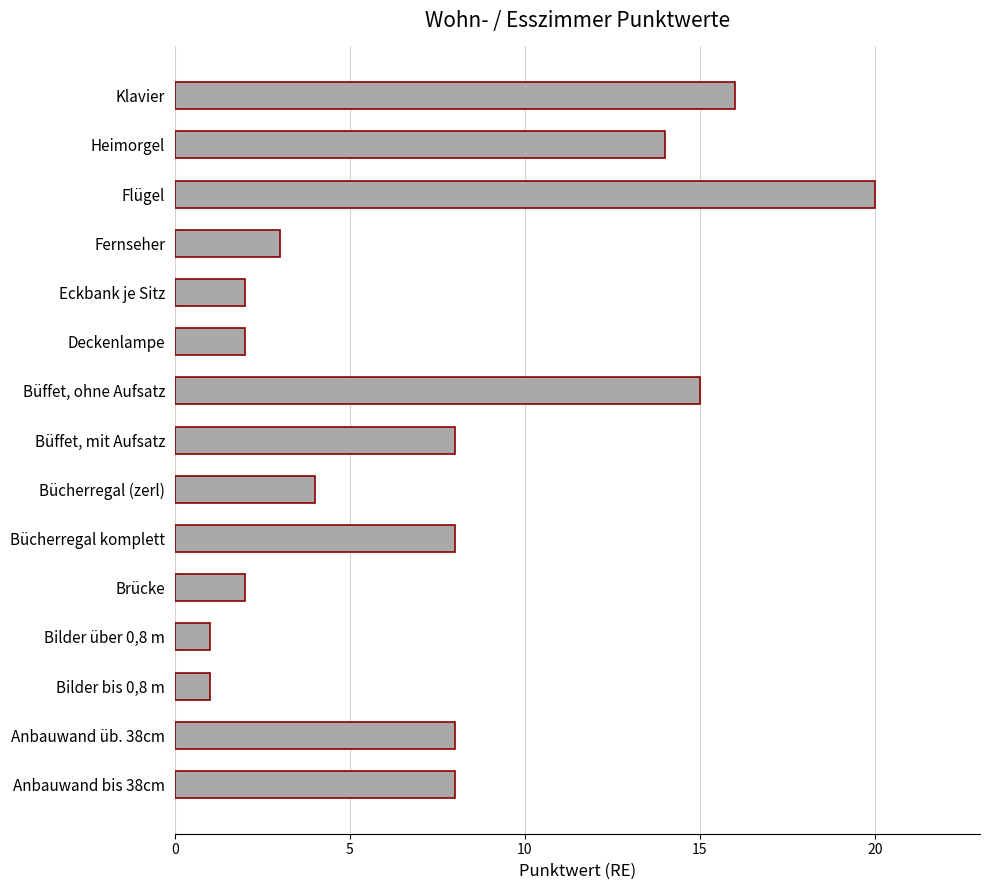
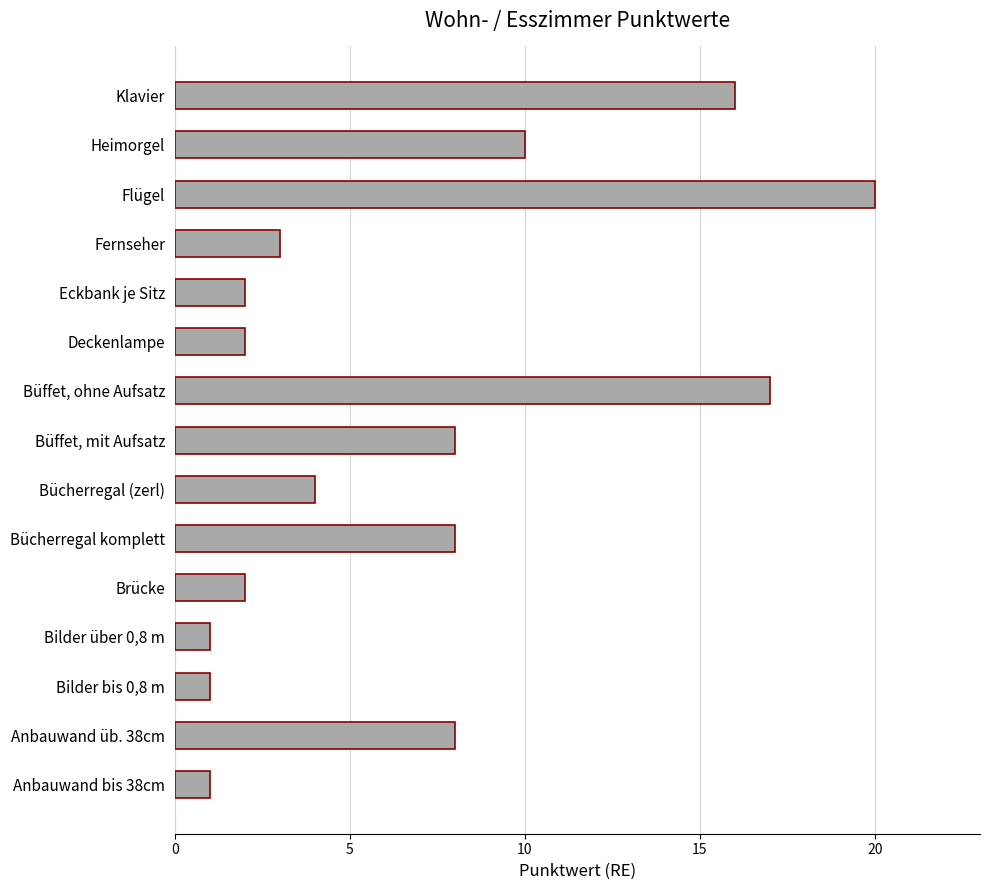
  {
    "Klavier": 16,
-   "Heimorgel": 14,
+   "Heimorgel": 10,
    "Flügel": 20,
    "Fernseher": 3,
    "Eckbank je Sitz": 2,
    "Deckenlampe": 2,
-   "Büffet, ohne Aufsatz": 15,
+   "Büffet, ohne Aufsatz": 17,
    "Büffet, mit Aufsatz": 8,
    "Bücherregal (zerl)": 4,
    "Bücherregal komplett": 8,
    "Brücke": 2,
    "Bilder über 0,8 m": 1,
    "Bilder bis 0,8 m": 1,
    "Anbauwand üb. 38cm": 8,
-   "Anbauwand bis 38cm": 8
+   "Anbauwand bis 38cm": 1
  }
